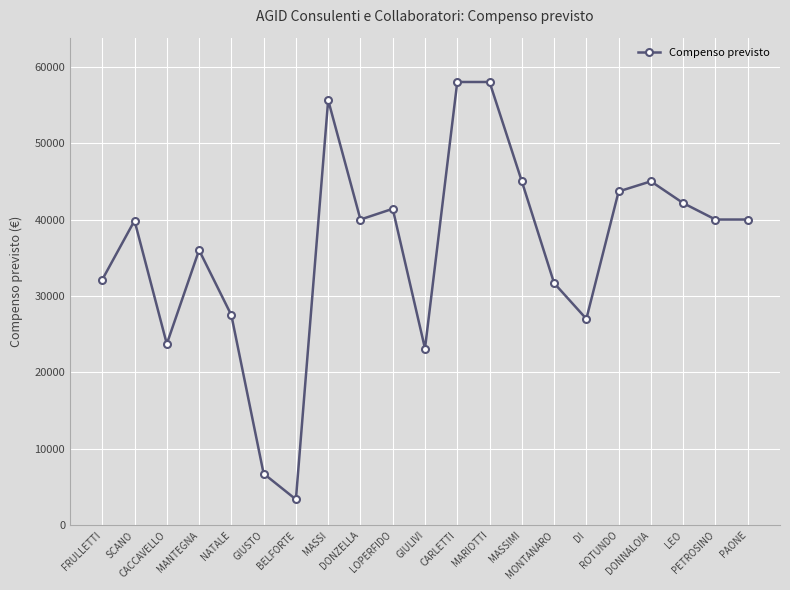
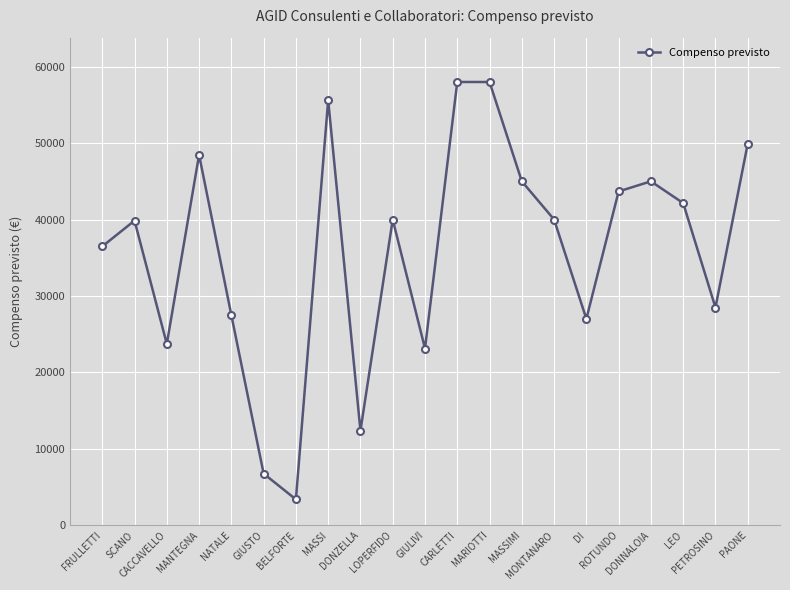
  {
-   "FRULLETTI": 32000,
+   "FRULLETTI": 36000,
    "SCANO": 40000,
    "CACCAVELLO": 24000,
-   "MANTEGNA": 36000,
+   "MANTEGNA": 48000,
    "NATALE": 27000,
    "GIUSTO": 7000,
    "BELFORTE": 3000,
    "MASSI": 56000,
-   "DONZELLA": 40000,
-   "LOPERFIDO": 41000,
+   "DONZELLA": 12000,
+   "LOPERFIDO": 40000,
    "GIULIVI": 23000,
    "CARLETTI": 58000,
    "MARIOTTI": 58000,
    "MASSIMI": 45000,
-   "MONTANARO": 32000,
+   "MONTANARO": 40000,
    "DI": 27000,
    "ROTUNDO": 44000,
    "DONNALOIA": 45000,
    "LEO": 42000,
-   "PETROSINO": 40000,
-   "PAONE": 40000
+   "PETROSINO": 28000,
+   "PAONE": 50000
  }
